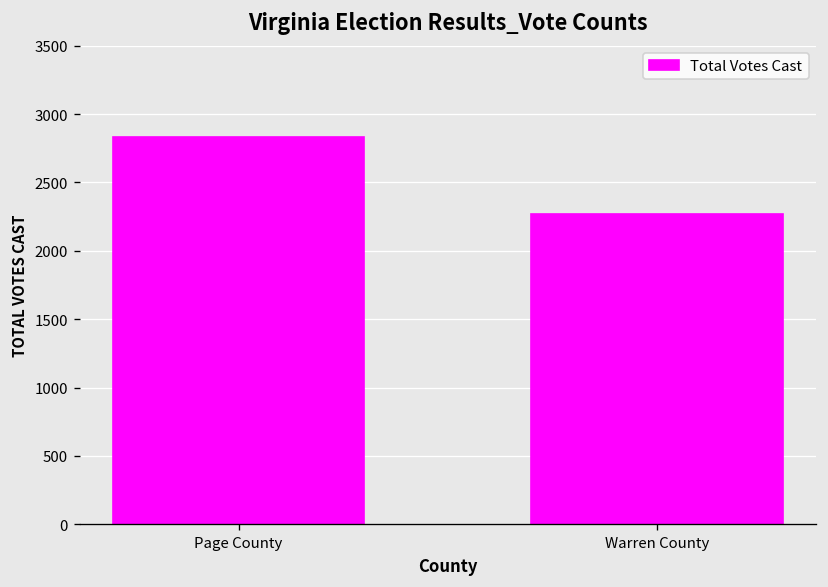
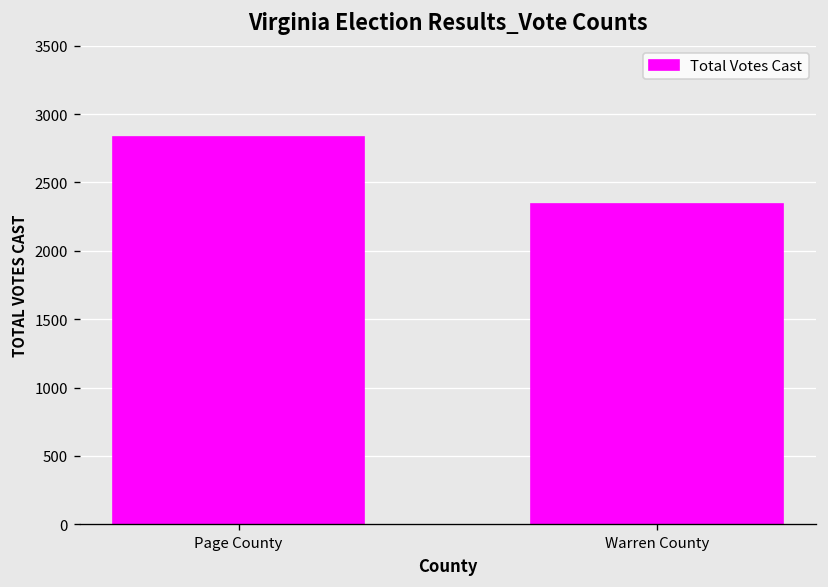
  {
    "Page County": 2830,
-   "Warren County": 2270
+   "Warren County": 2350
  }
